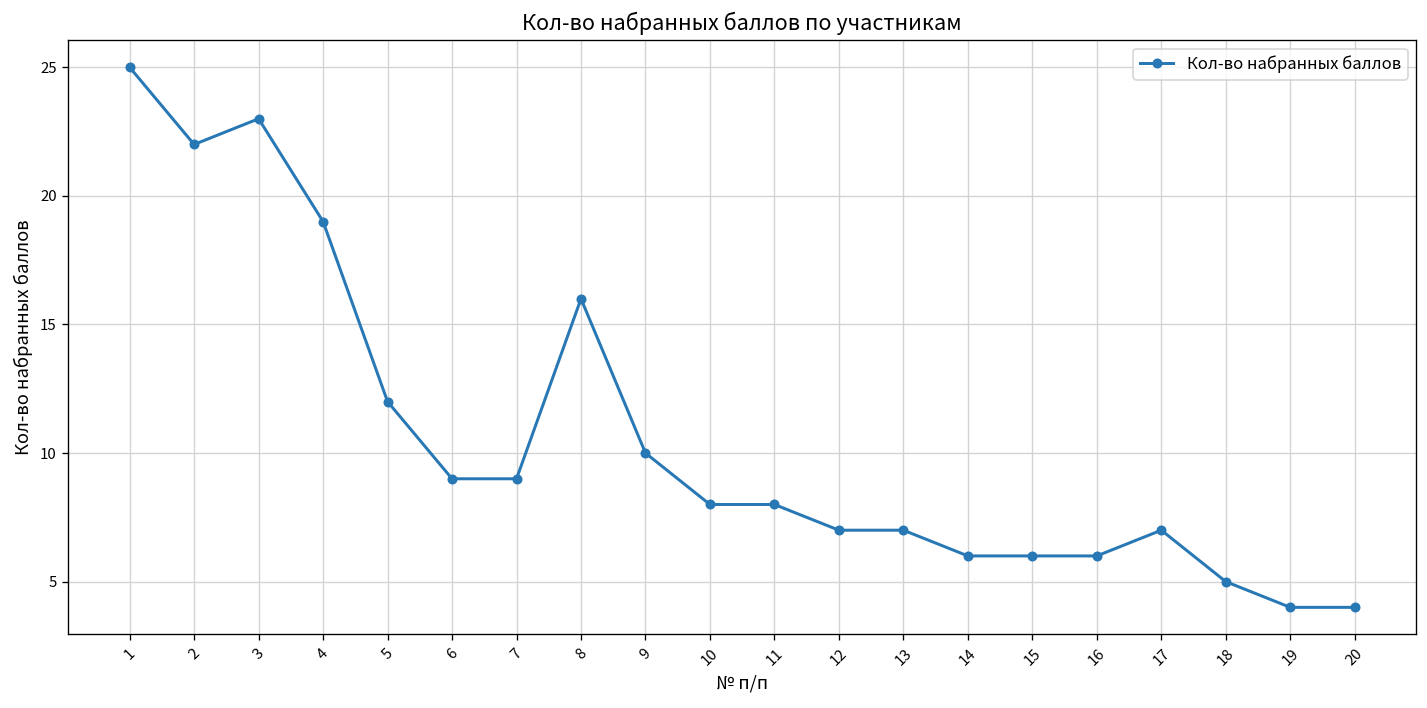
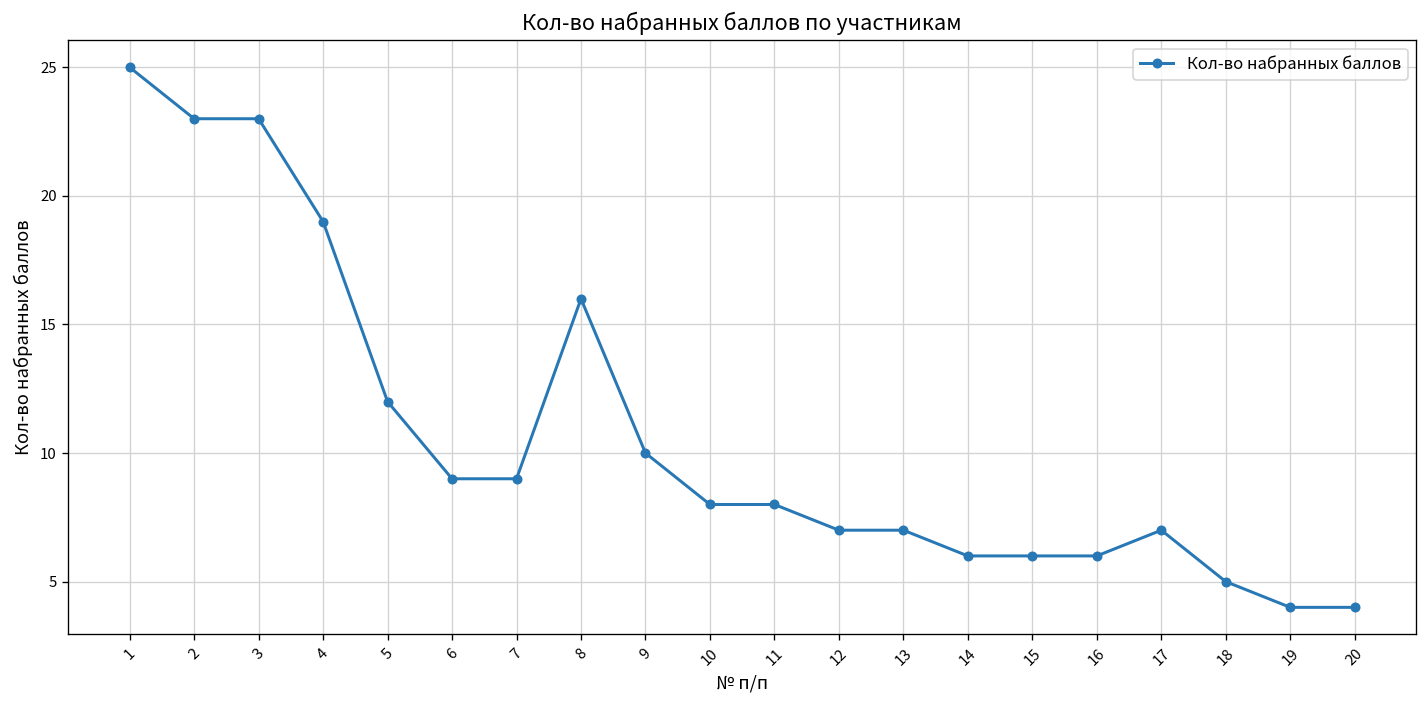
  {
    "1": 25,
-   "2": 22,
+   "2": 23,
    "3": 23,
    "4": 19,
    "5": 12,
    "6": 9,
    "7": 9,
    "8": 16,
    "9": 10,
    "10": 8,
    "11": 8,
    "12": 7,
    "13": 7,
    "14": 6,
    "15": 6,
    "16": 6,
    "17": 7,
    "18": 5,
    "19": 4,
    "20": 4
  }
